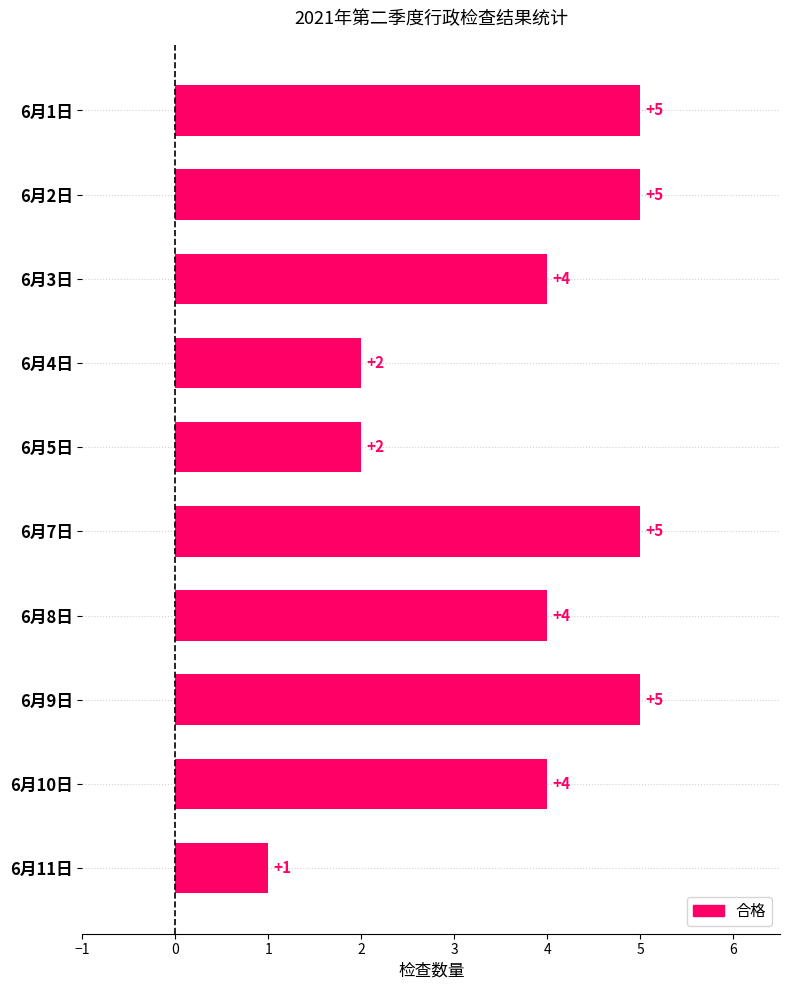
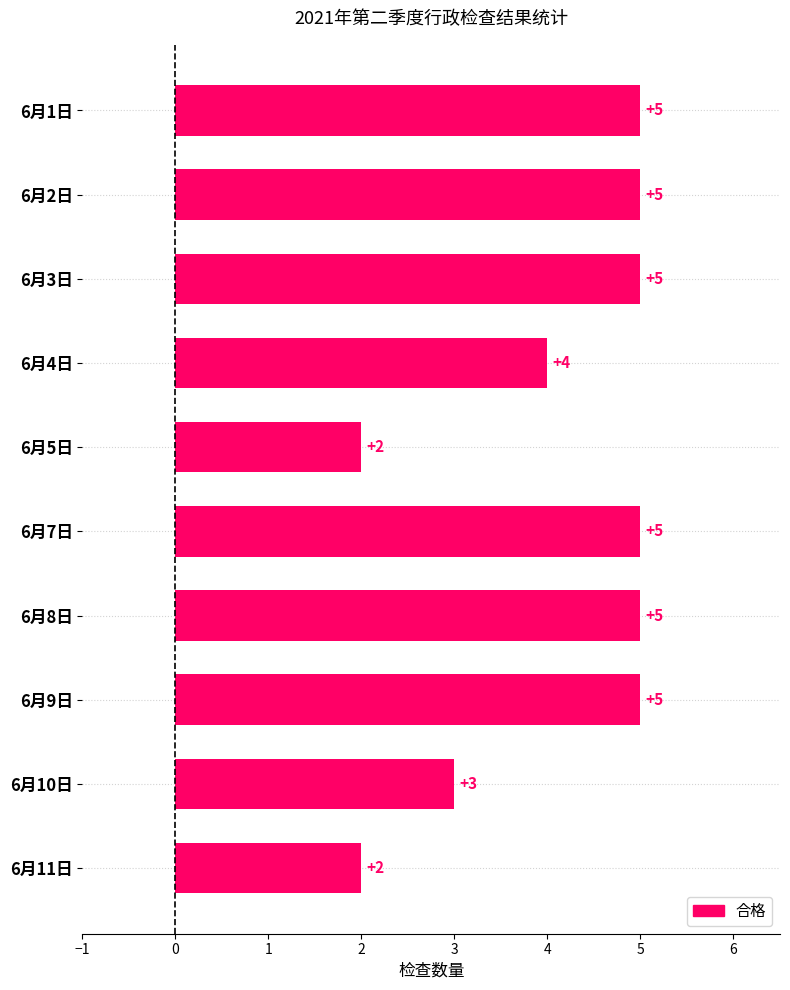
  {
    "6月1日": "+5",
    "6月2日": "+5",
-   "6月3日": "+4",
-   "6月4日": "+2",
+   "6月3日": "+5",
+   "6月4日": "+4",
    "6月5日": "+2",
    "6月7日": "+5",
-   "6月8日": "+4",
+   "6月8日": "+5",
    "6月9日": "+5",
-   "6月10日": "+4",
-   "6月11日": "+1"
+   "6月10日": "+3",
+   "6月11日": "+2"
  }
